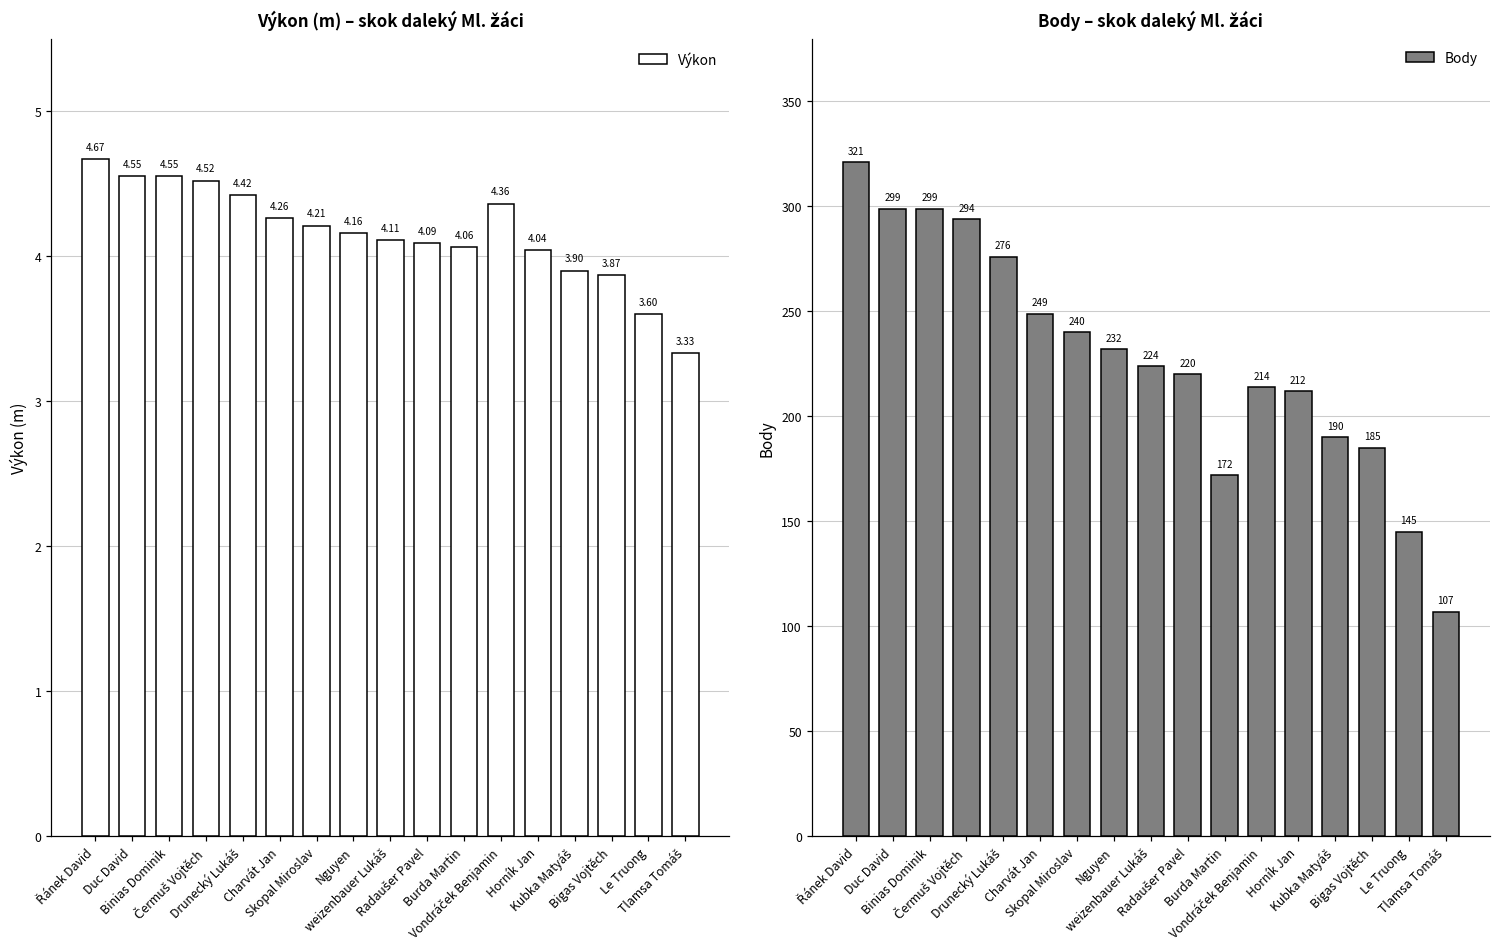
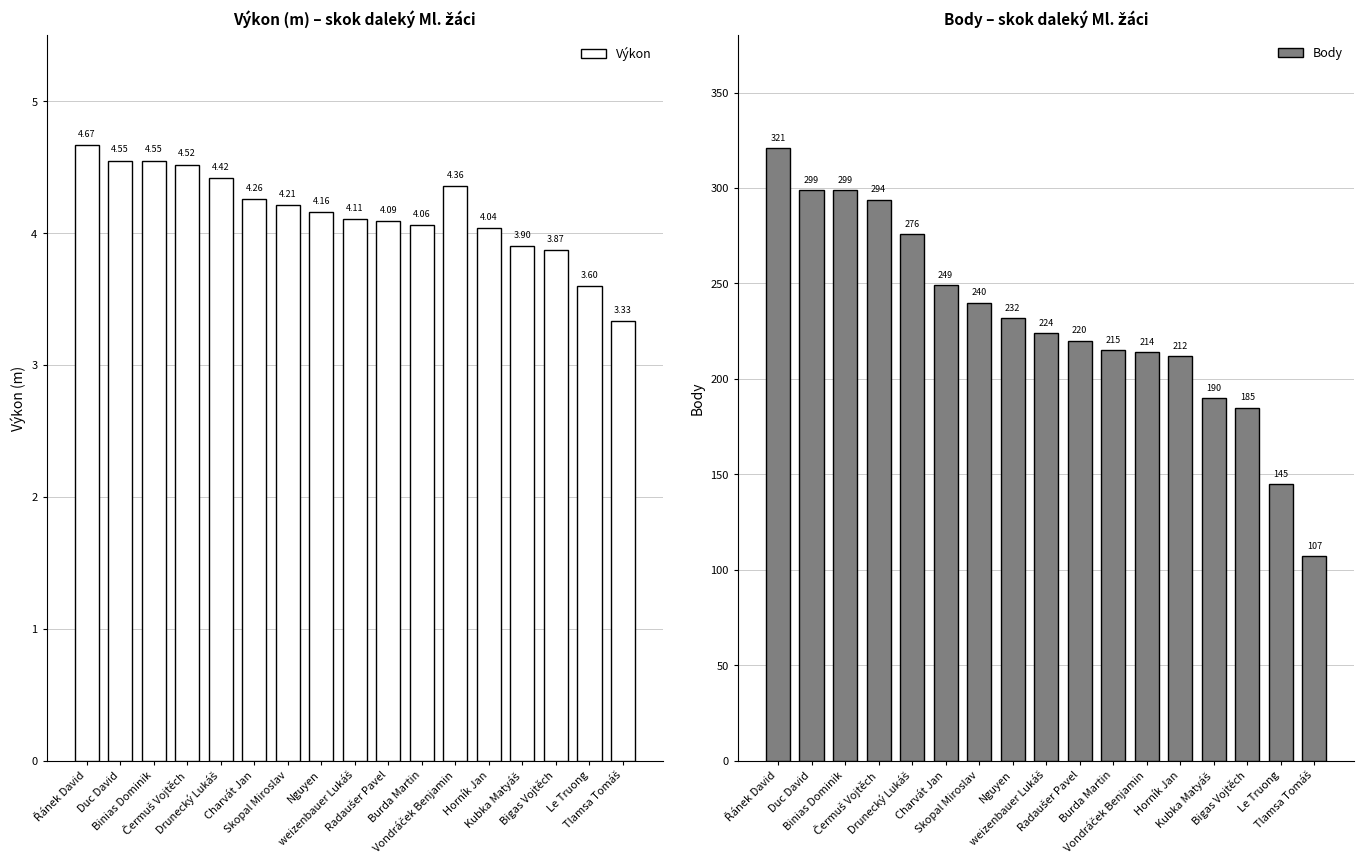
  {
    "Výkon (m) – skok daleký Ml. žáci": {
      "Řánek David": 4.67,
      "Duc David": 4.55,
      "Binias Dominik": 4.55,
      "Čermuš Vojtěch": 4.52,
      "Drunecký Lukáš": 4.42,
      "Charvát Jan": 4.26,
      "Skopal Miroslav": 4.21,
      "Nguyen": 4.16,
      "weizenbauer Lukáš": 4.11,
      "Radaušer Pavel": 4.09,
      "Burda Martin": 4.06,
      "Vondráček Benjamin": 4.36,
      "Horník Jan": 4.04,
      "Kubka Matyáš": 3.90,
      "Bigas Vojtěch": 3.87,
      "Le Truong": 3.60,
      "Tlamsa Tomáš": 3.33
    },
    "Body – skok daleký Ml. žáci": {
      "Řánek David": 321,
      "Duc David": 299,
      "Binias Dominik": 299,
      "Čermuš Vojtěch": 294,
      "Drunecký Lukáš": 276,
      "Charvát Jan": 249,
      "Skopal Miroslav": 240,
      "Nguyen": 232,
      "weizenbauer Lukáš": 224,
      "Radaušer Pavel": 220,
-     "Burda Martin": 172,
+     "Burda Martin": 215,
      "Vondráček Benjamin": 214,
      "Horník Jan": 212,
      "Kubka Matyáš": 190,
      "Bigas Vojtěch": 185,
      "Le Truong": 145,
      "Tlamsa Tomáš": 107
    }
  }
